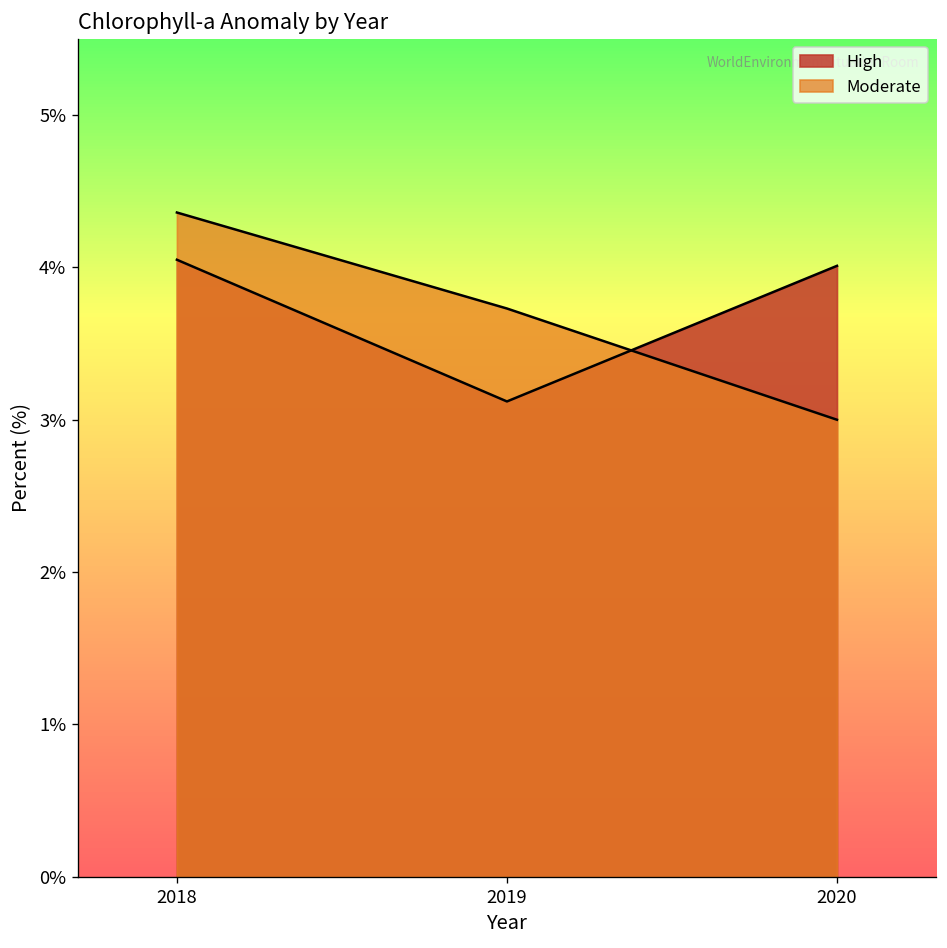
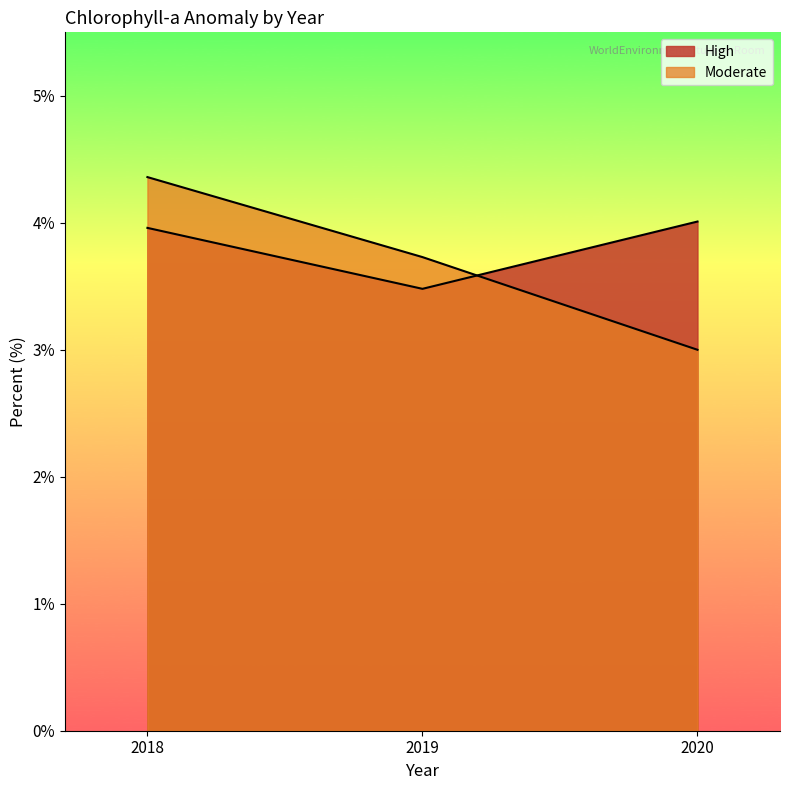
  {
    "High": {
-     "2018": "4.05%",
-     "2019": "3.12%",
+     "2018": "3.96%",
+     "2019": "3.48%",
      "2020": "4.01%"
    },
    "Moderate": {
      "2018": "4.36%",
      "2019": "3.73%",
      "2020": "3.00%"
    }
  }
